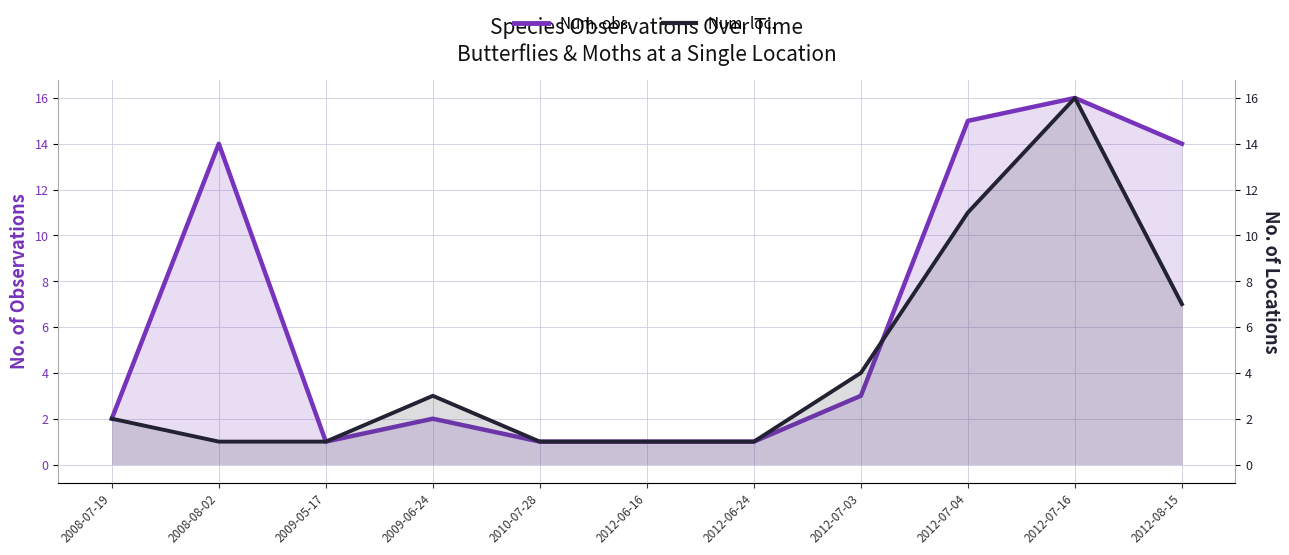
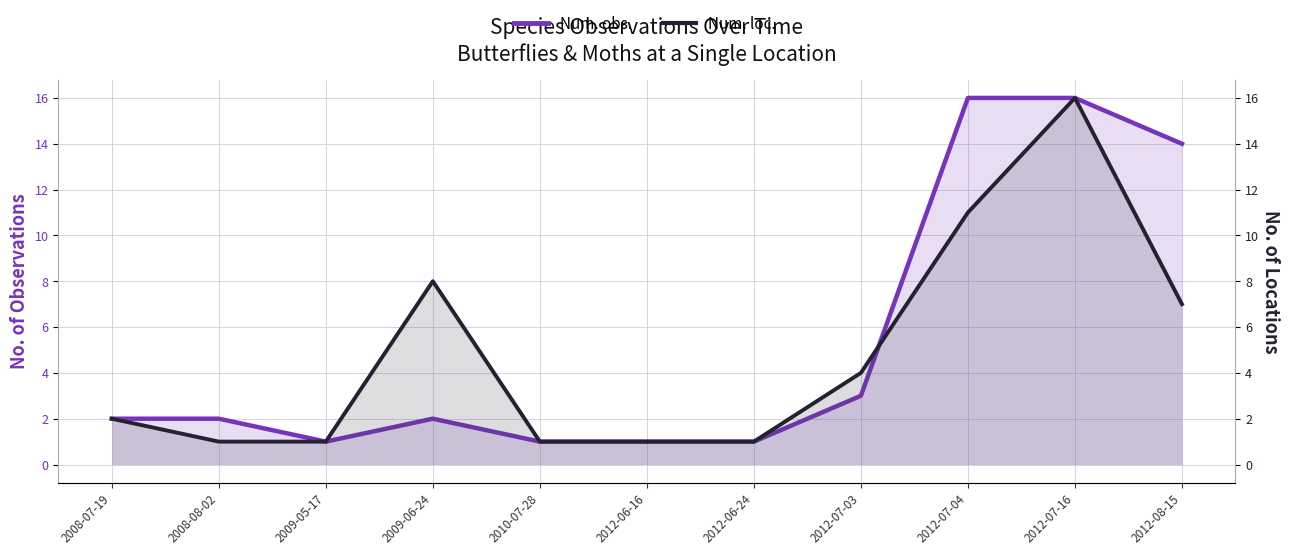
  {
    "Num. obs.": {
      "2008-07-19": 2,
-     "2008-08-02": 14,
+     "2008-08-02": 2,
      "2009-05-17": 1,
      "2009-06-24": 2,
      "2010-07-28": 1,
      "2012-06-16": 1,
      "2012-06-24": 1,
      "2012-07-03": 3,
-     "2012-07-04": 15,
+     "2012-07-04": 16,
      "2012-07-16": 16,
      "2012-08-15": 14
    },
    "Num. loc.": {
      "2008-07-19": 2,
      "2008-08-02": 1,
      "2009-05-17": 1,
-     "2009-06-24": 3,
+     "2009-06-24": 8,
      "2010-07-28": 1,
      "2012-06-16": 1,
      "2012-06-24": 1,
      "2012-07-03": 4,
      "2012-07-04": 11,
      "2012-07-16": 16,
      "2012-08-15": 7
    }
  }
